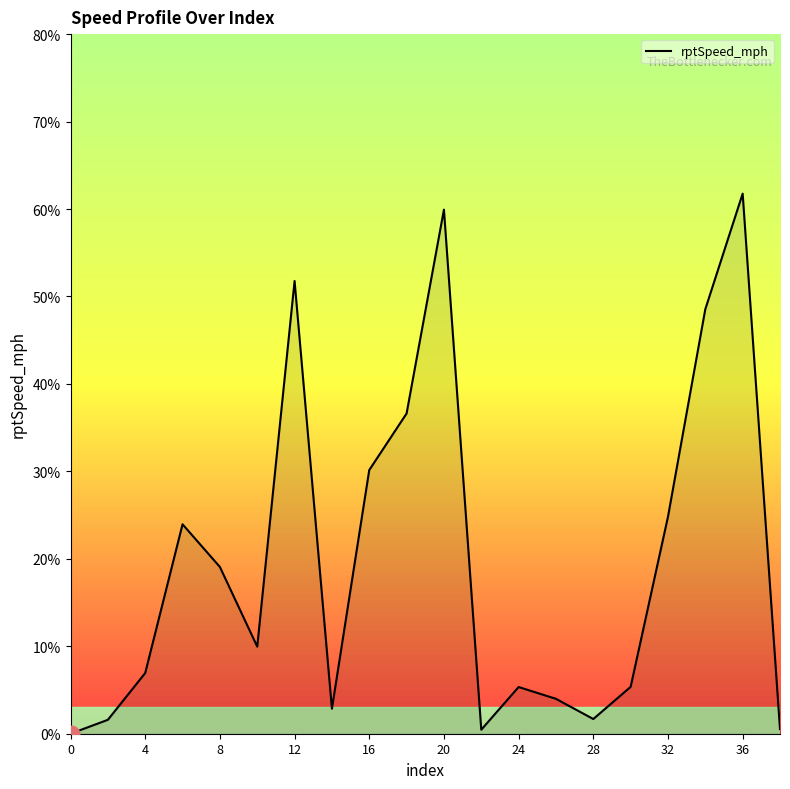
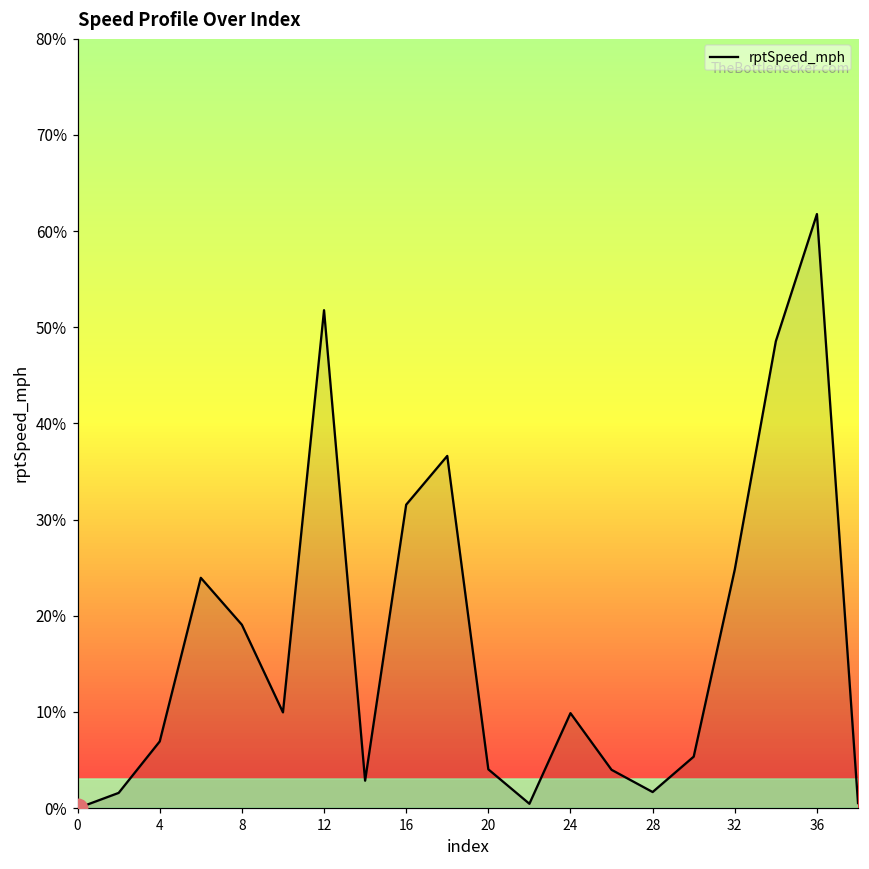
  {
    "rptSpeed_mph": {
      "4": "7%",
      "8": "19%",
      "12": "52%",
-     "16": "30%",
-     "20": "60%",
-     "24": "5%",
+     "16": "32%",
+     "20": "4%",
+     "24": "10%",
      "32": "25%",
      "36": "62%"
    }
  }
